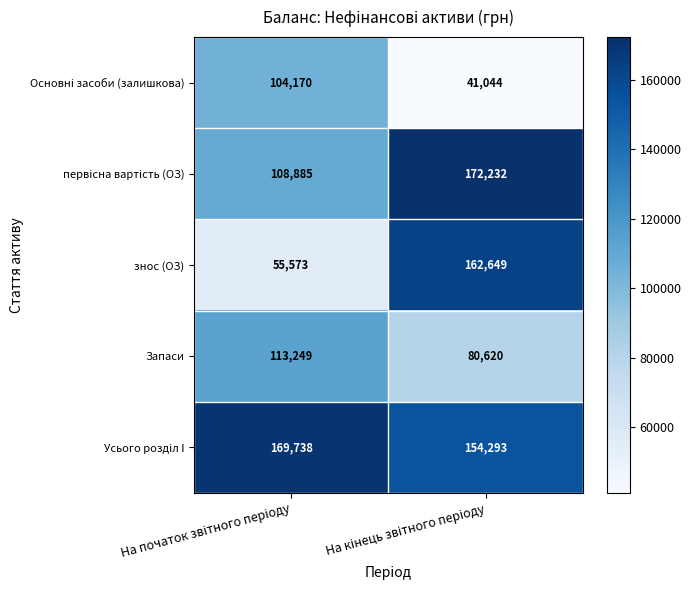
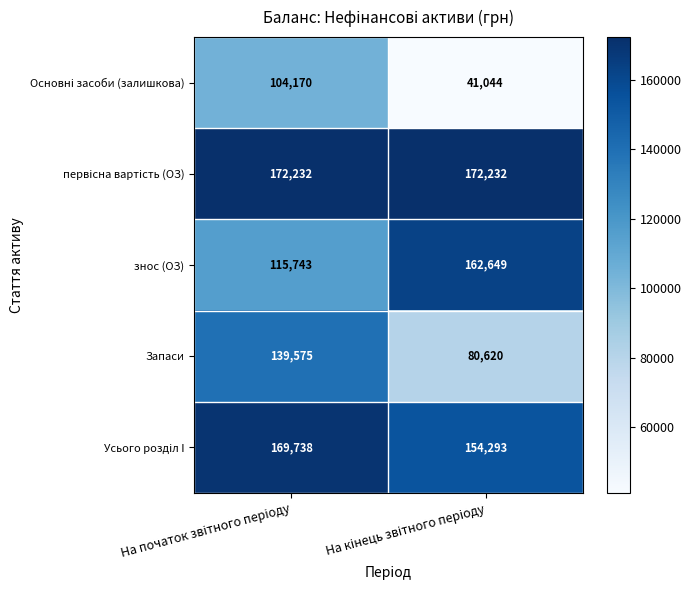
  {
    "Основні засоби (залишкова)": {
      "На початок звітного періоду": "104,170",
      "На кінець звітного періоду": "41,044"
    },
    "первісна вартість (ОЗ)": {
-     "На початок звітного періоду": "108,885",
+     "На початок звітного періоду": "172,232",
      "На кінець звітного періоду": "172,232"
    },
    "знос (ОЗ)": {
-     "На початок звітного періоду": "55,573",
+     "На початок звітного періоду": "115,743",
      "На кінець звітного періоду": "162,649"
    },
    "Запаси": {
-     "На початок звітного періоду": "113,249",
+     "На початок звітного періоду": "139,575",
      "На кінець звітного періоду": "80,620"
    },
    "Усього розділ І": {
      "На початок звітного періоду": "169,738",
      "На кінець звітного періоду": "154,293"
    }
  }
